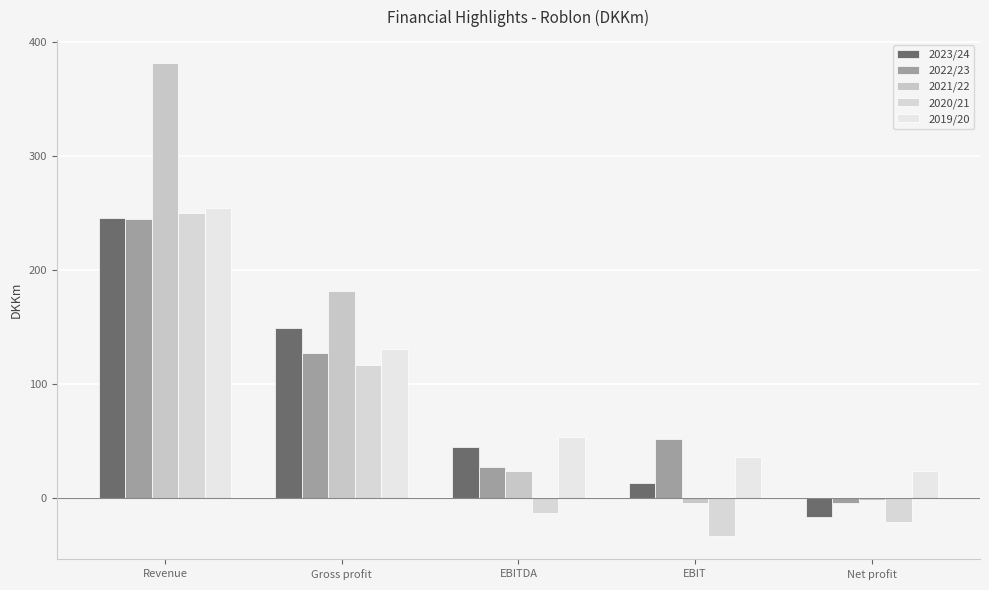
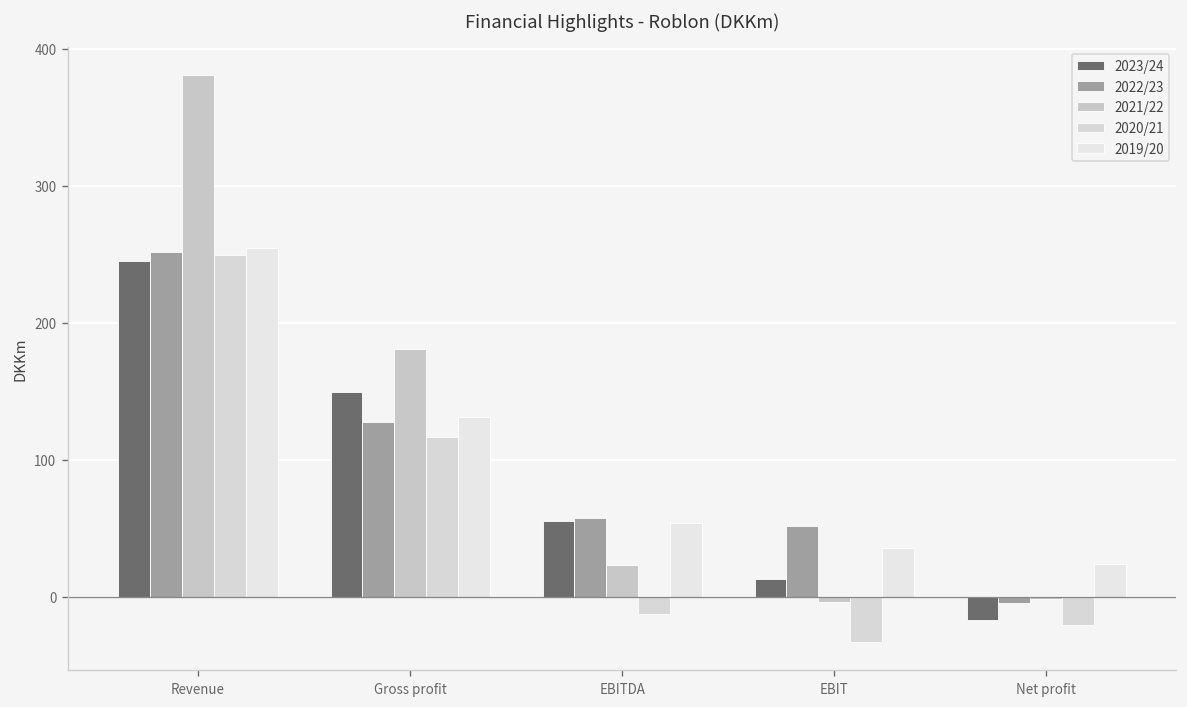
  {
    "2023/24": {
      "Revenue": 245,
      "Gross profit": 149,
-     "EBITDA": 45,
+     "EBITDA": 55,
      "EBIT": 13,
      "Net profit": -17
    },
    "2022/23": {
-     "Revenue": 245,
+     "Revenue": 252,
      "Gross profit": 127,
-     "EBITDA": 27,
+     "EBITDA": 58,
      "EBIT": 52,
      "Net profit": -5
    }
  }
